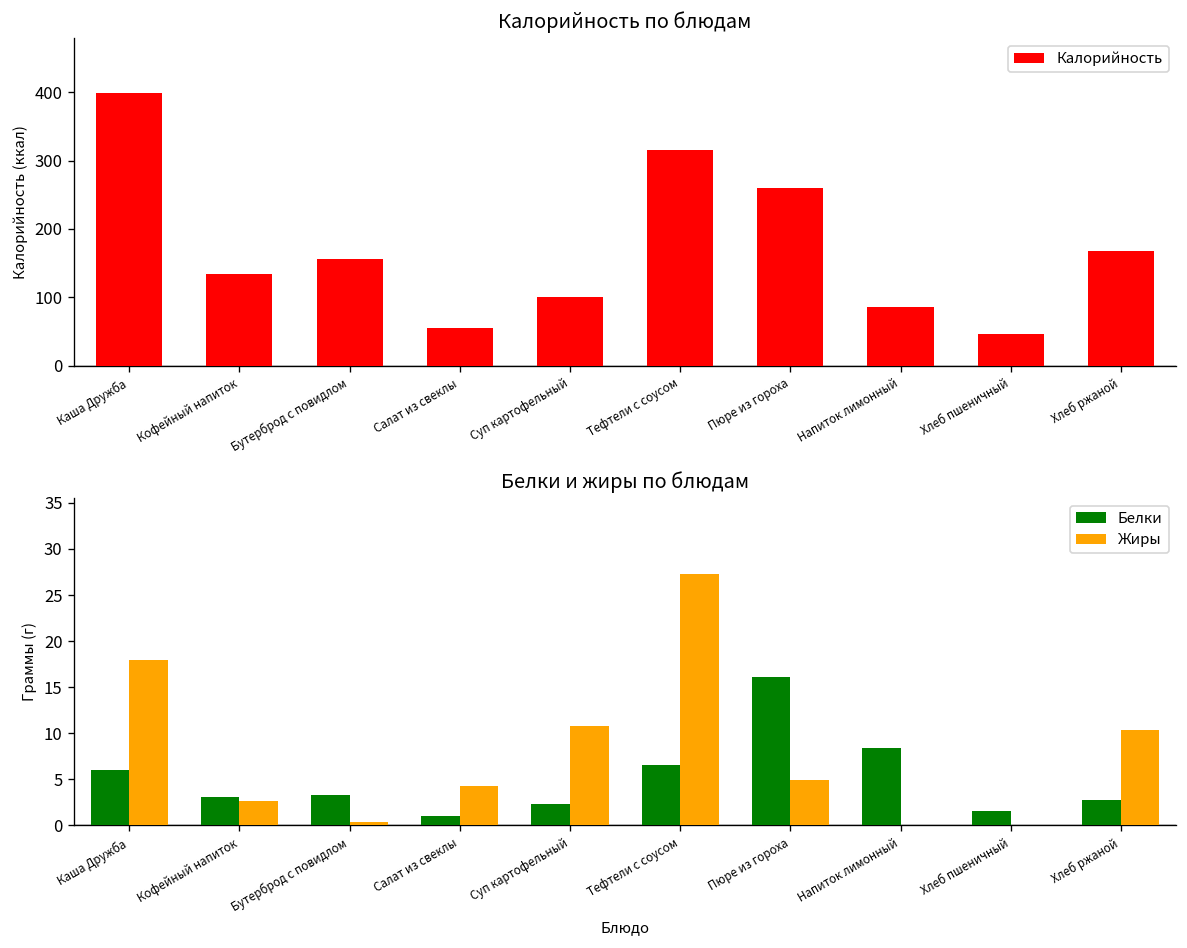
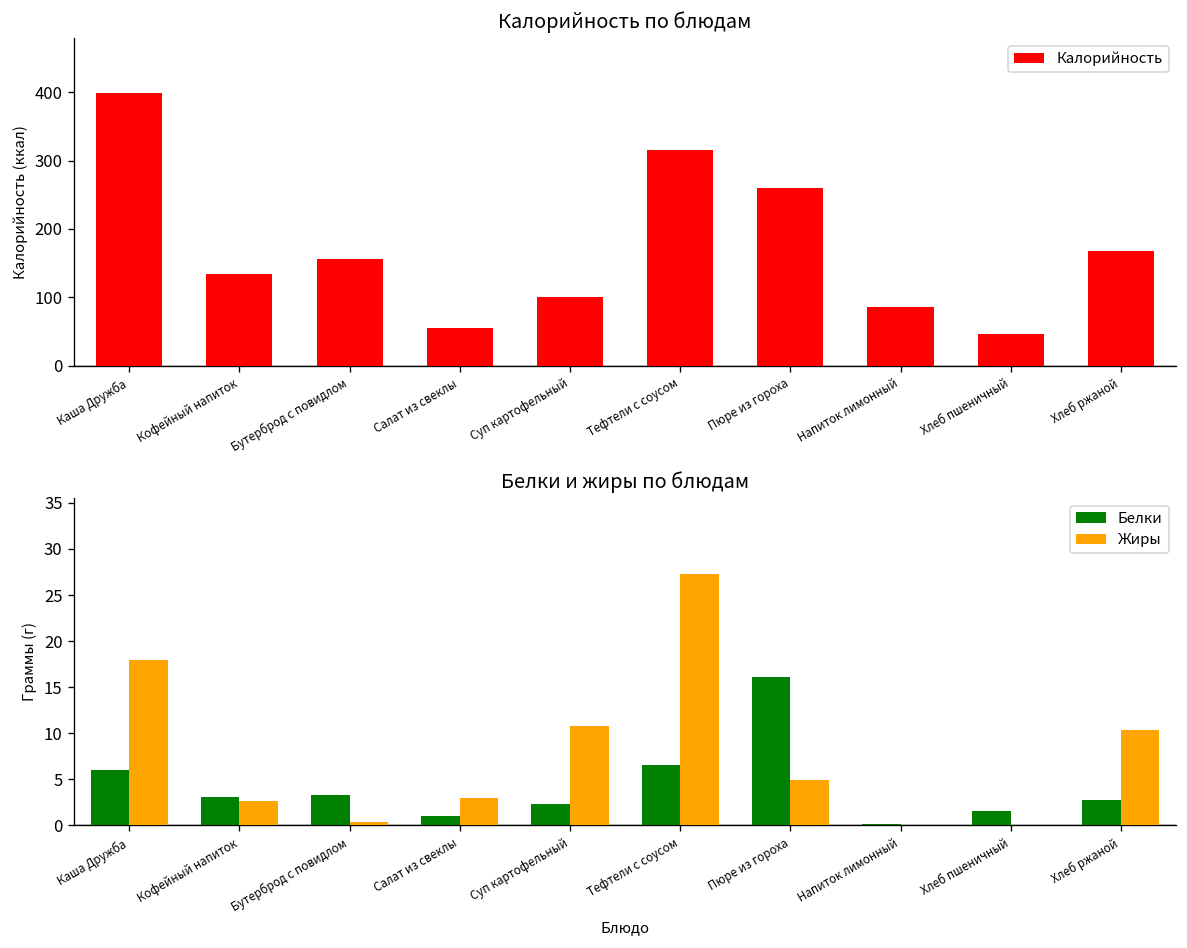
  {
    "Калорийность по блюдам": {
      "Каша Дружба": 400,
      "Кофейный напиток": 130,
      "Бутерброд с повидлом": 160,
      "Салат из свеклы": 50,
      "Суп картофельный": 100,
      "Тефтели с соусом": 320,
      "Пюре из гороха": 260,
      "Напиток лимонный": 90,
      "Хлеб пшеничный": 50,
      "Хлеб ржаной": 170
    },
    "Белки и жиры по блюдам": {
      "Белки": {
        "Каша Дружба": 6,
        "Кофейный напиток": 3,
        "Бутерброд с повидлом": 3,
        "Салат из свеклы": 1,
        "Суп картофельный": 2,
        "Тефтели с соусом": 7,
        "Пюре из гороха": 16,
-       "Напиток лимонный": 8,
+       "Напиток лимонный": 0,
        "Хлеб пшеничный": 2,
        "Хлеб ржаной": 3
      },
      "Жиры": {
        "Каша Дружба": 18,
        "Кофейный напиток": 3,
        "Бутерброд с повидлом": 0,
-       "Салат из свеклы": 4,
+       "Салат из свеклы": 3,
        "Суп картофельный": 11,
        "Тефтели с соусом": 27,
        "Пюре из гороха": 5,
        "Напиток лимонный": 0,
        "Хлеб ржаной": 10
      }
    }
  }
